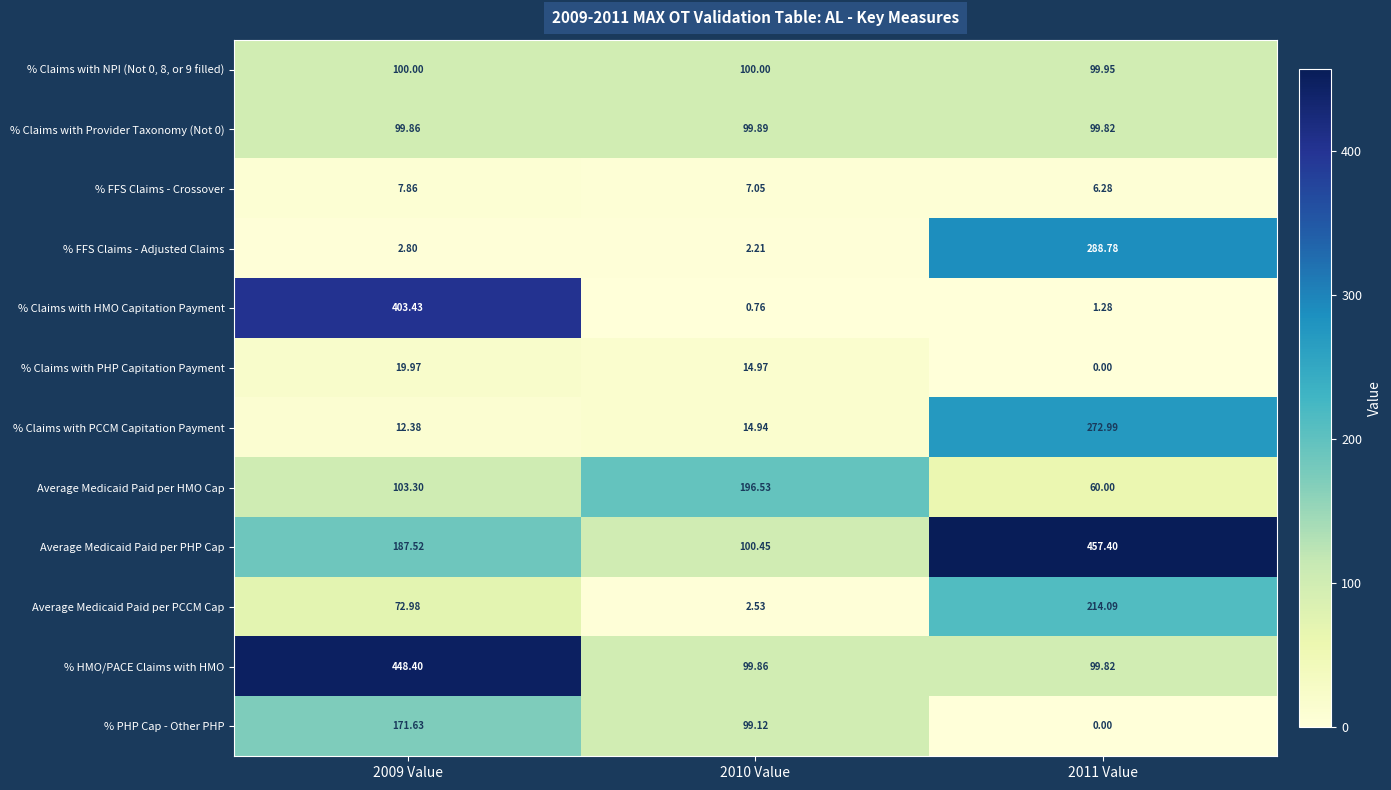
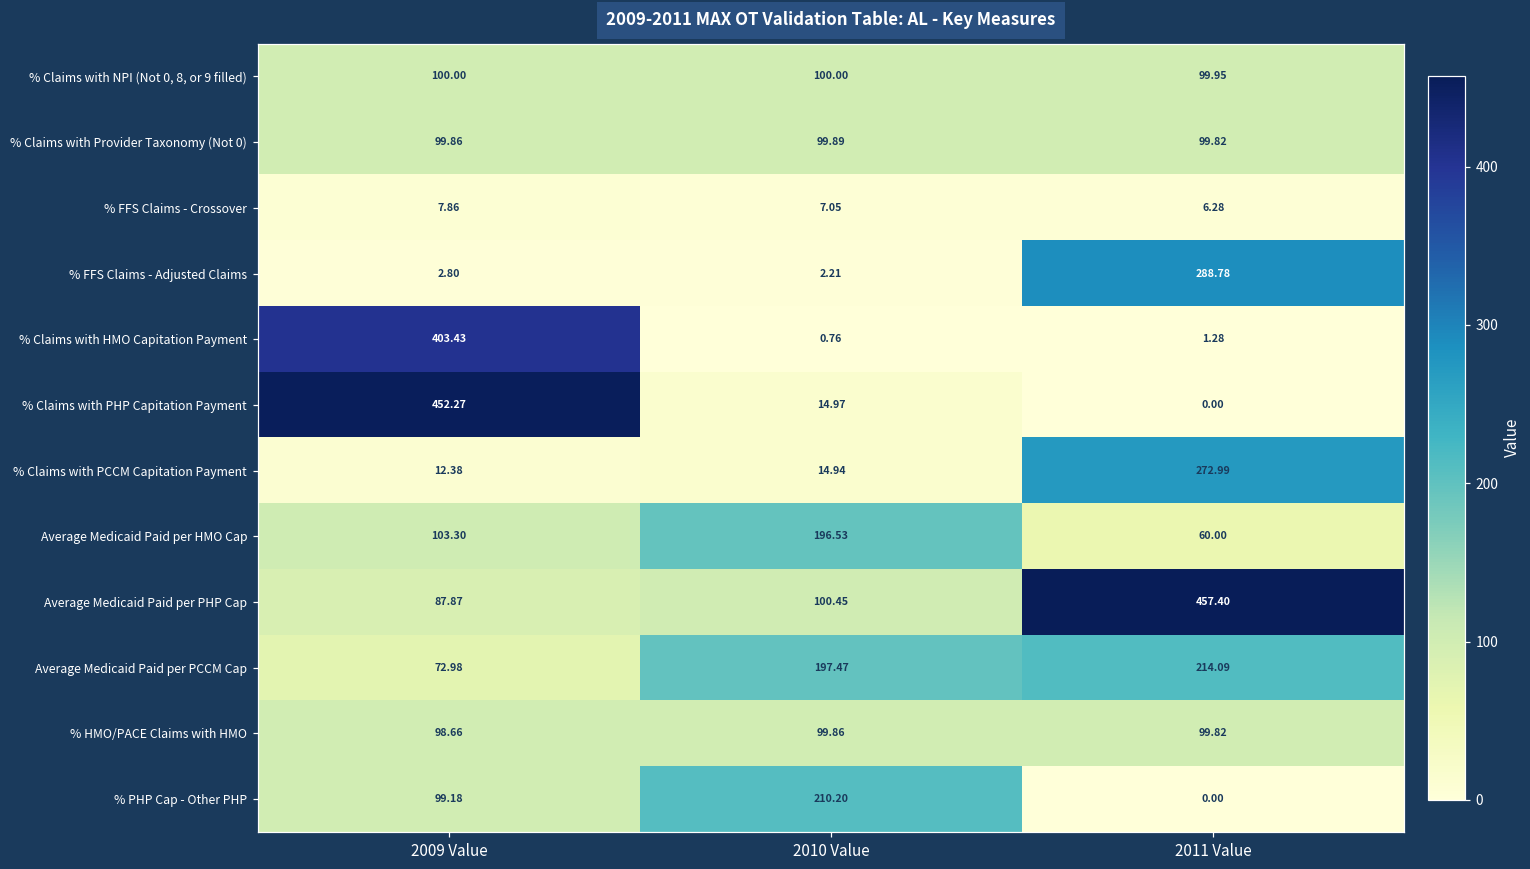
  {
    "% Claims with NPI (Not 0, 8, or 9 filled)": {
      "2009 Value": 100.00,
      "2010 Value": 100.00,
      "2011 Value": 99.95
    },
    "% Claims with Provider Taxonomy (Not 0)": {
      "2009 Value": 99.86,
      "2010 Value": 99.89,
      "2011 Value": 99.82
    },
    "% FFS Claims - Crossover": {
      "2009 Value": 7.86,
      "2010 Value": 7.05,
      "2011 Value": 6.28
    },
    "% FFS Claims - Adjusted Claims": {
      "2009 Value": 2.80,
      "2010 Value": 2.21,
      "2011 Value": 288.78
    },
    "% Claims with HMO Capitation Payment": {
      "2009 Value": 403.43,
      "2010 Value": 0.76,
      "2011 Value": 1.28
    },
    "% Claims with PHP Capitation Payment": {
-     "2009 Value": 19.97,
+     "2009 Value": 452.27,
      "2010 Value": 14.97,
      "2011 Value": 0.00
    },
    "% Claims with PCCM Capitation Payment": {
      "2009 Value": 12.38,
      "2010 Value": 14.94,
      "2011 Value": 272.99
    },
    "Average Medicaid Paid per HMO Cap": {
      "2009 Value": 103.30,
      "2010 Value": 196.53,
      "2011 Value": 60.00
    },
    "Average Medicaid Paid per PHP Cap": {
-     "2009 Value": 187.52,
+     "2009 Value": 87.87,
      "2010 Value": 100.45,
      "2011 Value": 457.40
    },
    "Average Medicaid Paid per PCCM Cap": {
      "2009 Value": 72.98,
-     "2010 Value": 2.53,
+     "2010 Value": 197.47,
      "2011 Value": 214.09
    },
    "% HMO/PACE Claims with HMO": {
-     "2009 Value": 448.40,
+     "2009 Value": 98.66,
      "2010 Value": 99.86,
      "2011 Value": 99.82
    },
    "% PHP Cap - Other PHP": {
-     "2009 Value": 171.63,
-     "2010 Value": 99.12,
+     "2009 Value": 99.18,
+     "2010 Value": 210.20,
      "2011 Value": 0.00
    }
  }
